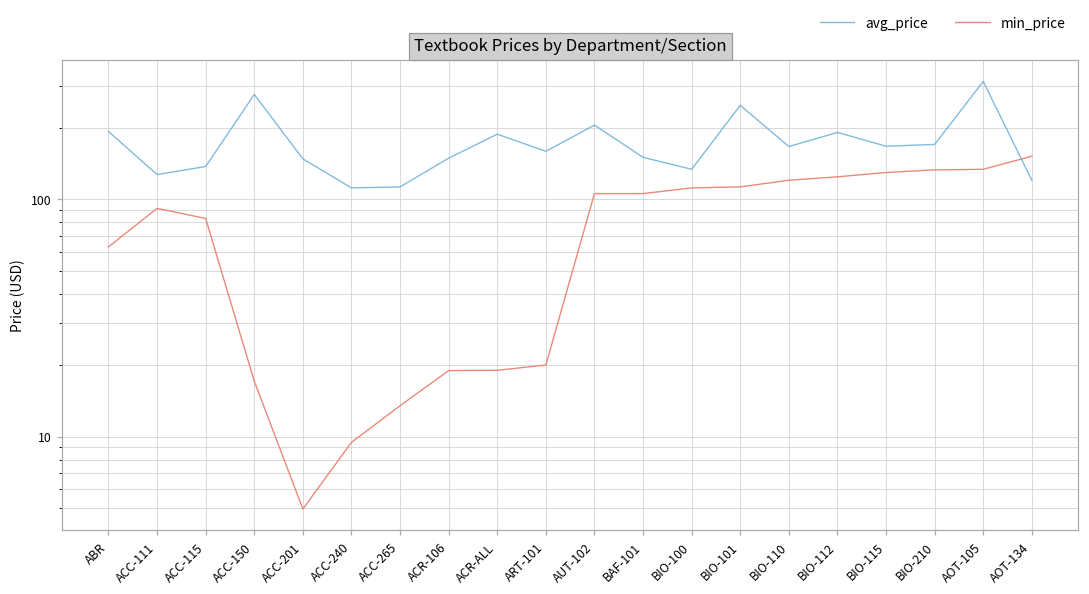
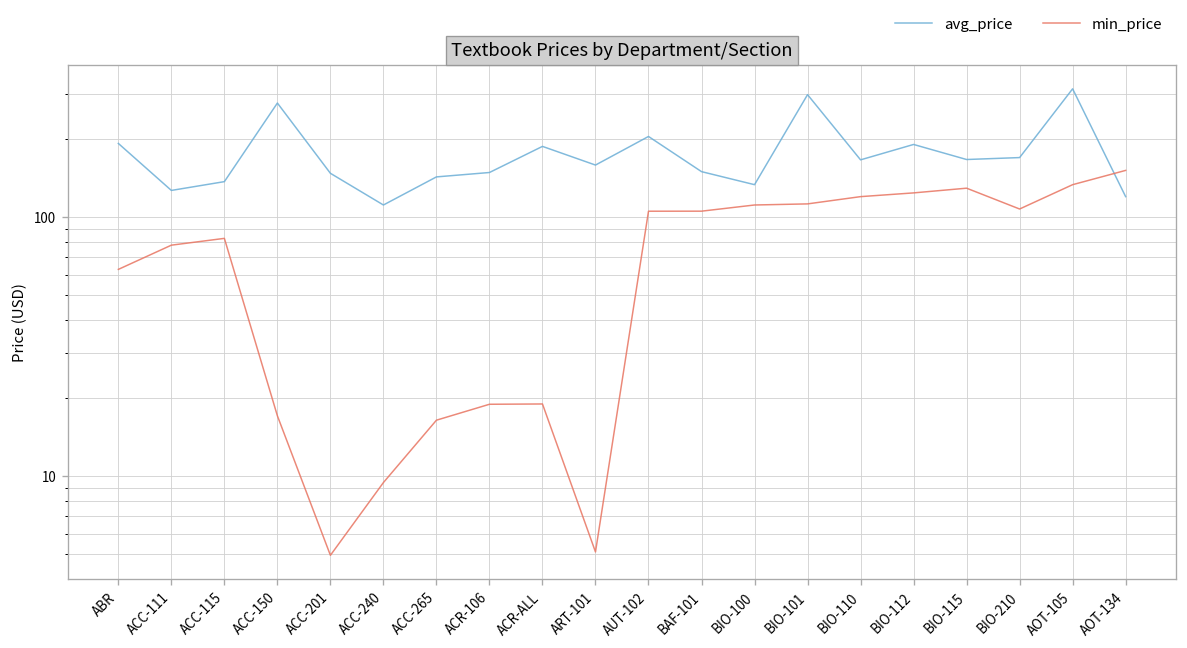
  {
    "avg_price": {
      "ABR": 190,
      "ACC-111": 130,
      "ACC-115": 140,
      "ACC-150": 280,
      "ACC-201": 150,
      "ACC-240": 110,
-     "ACC-265": 110,
+     "ACC-265": 140,
      "ACR-106": 150,
      "ACR-ALL": 190,
      "ART-101": 160,
      "AUT-102": 200,
      "BAF-101": 150,
      "BIO-100": 130,
-     "BIO-101": 250,
+     "BIO-101": 300,
      "BIO-110": 170,
      "BIO-112": 190,
      "BIO-115": 170,
      "BIO-210": 170,
      "AOT-105": 310,
      "AOT-134": 120
    },
    "min_price": {
      "ABR": 63,
-     "ACC-111": 91,
+     "ACC-111": 78,
      "ACC-115": 83,
      "ACC-150": 17,
      "ACC-201": 5.0,
      "ACC-240": 9,
-     "ACC-265": 13,
+     "ACC-265": 16,
      "ACR-106": 19,
      "ACR-ALL": 19,
-     "ART-101": 20,
+     "ART-101": 5.1,
      "AUT-102": 110,
      "BAF-101": 110,
      "BIO-100": 110,
      "BIO-101": 110,
      "BIO-110": 120,
      "BIO-112": 120,
      "BIO-115": 130,
-     "BIO-210": 130,
+     "BIO-210": 110,
      "AOT-105": 130,
      "AOT-134": 150
    }
  }
